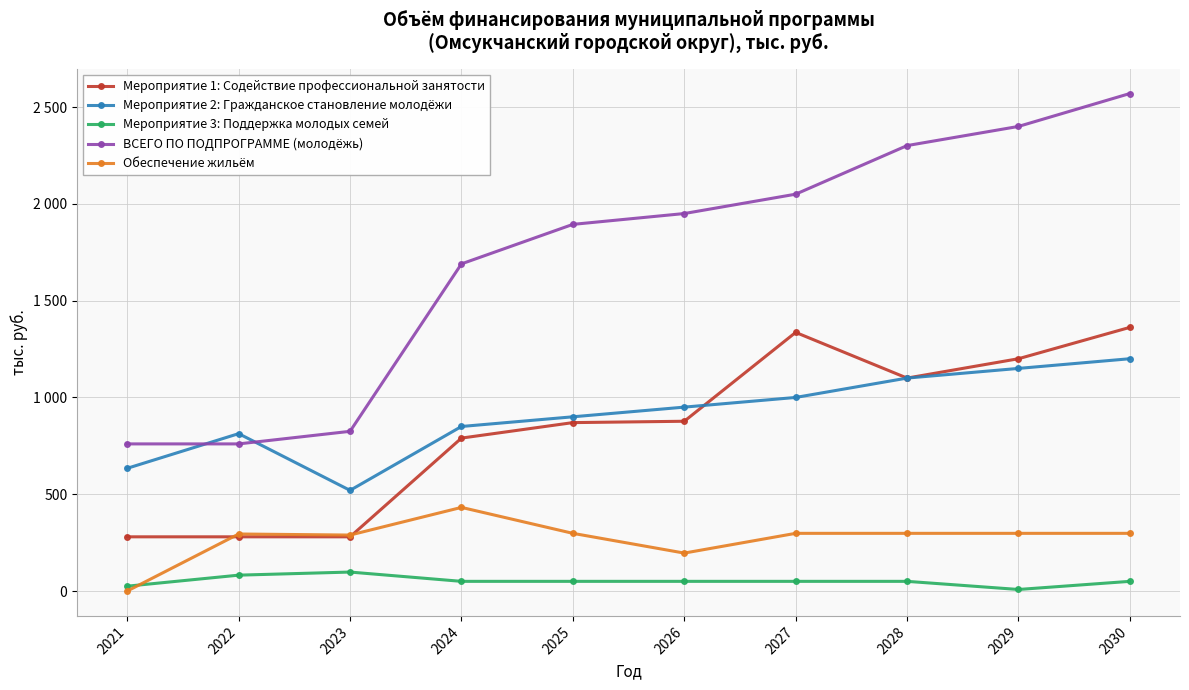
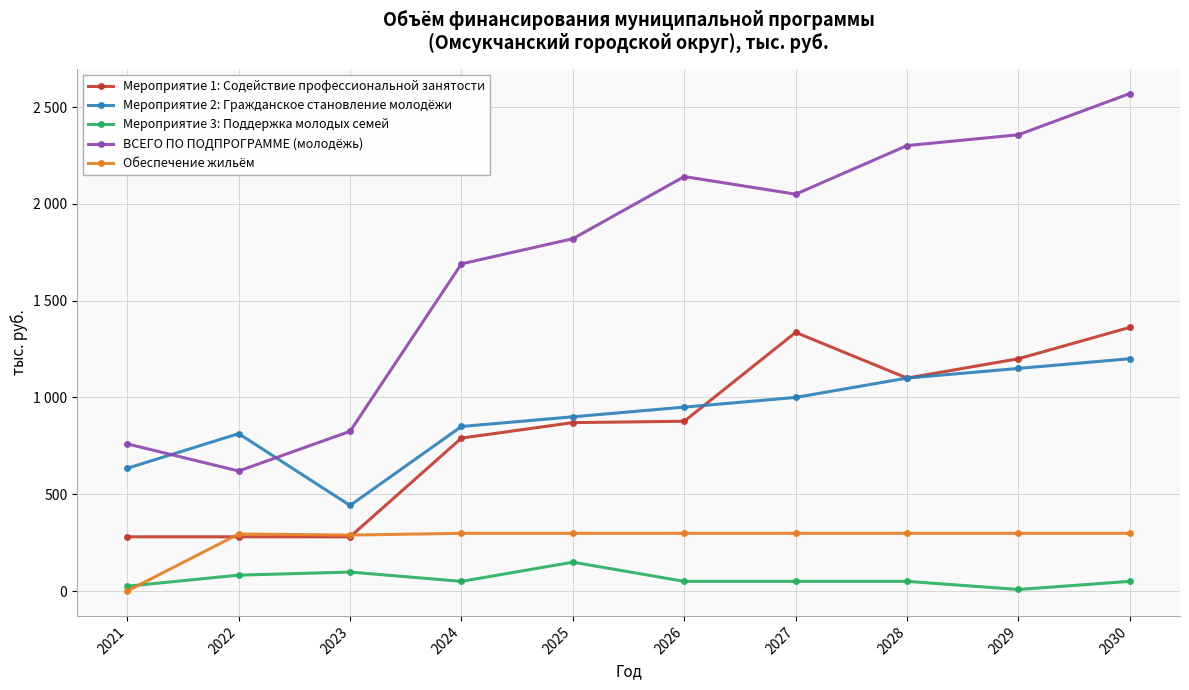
  {
    "Мероприятие 1: Содействие профессиональной занятости": {
      "2021": 280,
      "2022": 280,
      "2024": 790,
      "2025": 870,
      "2026": 880,
      "2027": 1340,
      "2029": 1200,
      "2030": 1360
    },
    "Мероприятие 2: Гражданское становление молодёжи": {
      "2021": 630,
      "2022": 810,
-     "2023": 520,
+     "2023": 440,
      "2024": 850,
      "2025": 900,
      "2026": 950,
      "2027": 1000,
      "2029": 1150,
      "2030": 1200
    },
    "Мероприятие 3: Поддержка молодых семей": {
      "2021": 30,
      "2022": 80,
      "2023": 100,
      "2024": 50,
-     "2025": 50,
+     "2025": 150,
      "2026": 50,
      "2027": 50,
      "2028": 50,
      "2029": 10,
      "2030": 50
    },
    "ВСЕГО ПО ПОДПРОГРАММЕ (молодёжь)": {
      "2021": 760,
-     "2022": 760,
+     "2022": 620,
      "2023": 830,
      "2024": 1690,
-     "2025": 1890,
-     "2026": 1950,
+     "2025": 1820,
+     "2026": 2140,
      "2027": 2050,
      "2028": 2300,
-     "2029": 2400,
+     "2029": 2360,
      "2030": 2570
    },
    "Обеспечение жильём": {
      "2021": 0,
      "2022": 290,
-     "2024": 430,
+     "2024": 300,
      "2025": 300,
-     "2026": 200,
+     "2026": 300,
      "2027": 300,
      "2028": 300,
      "2029": 300,
      "2030": 300
    }
  }
